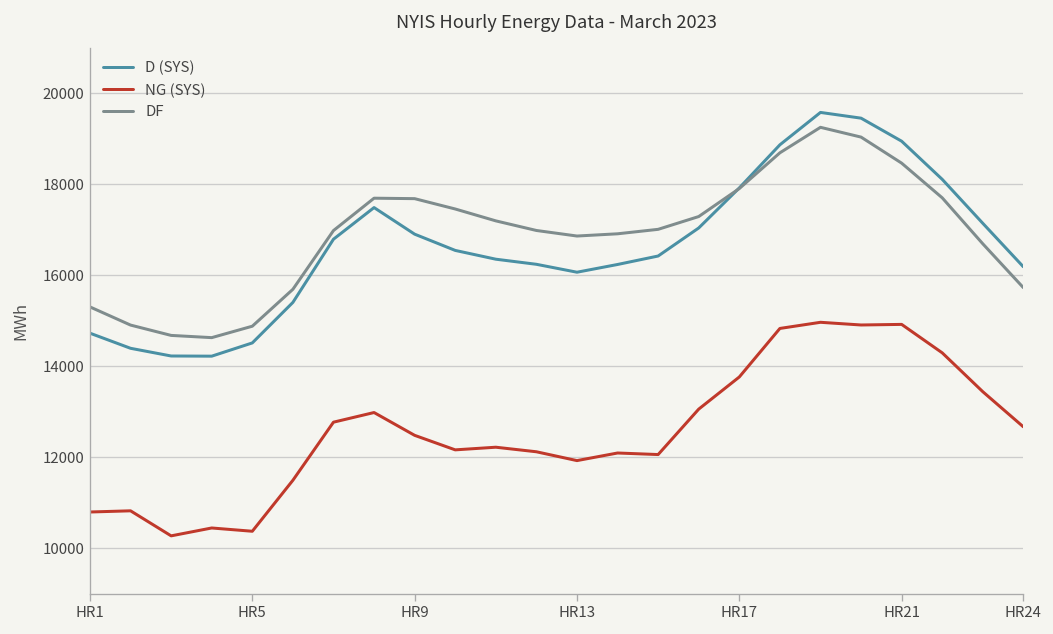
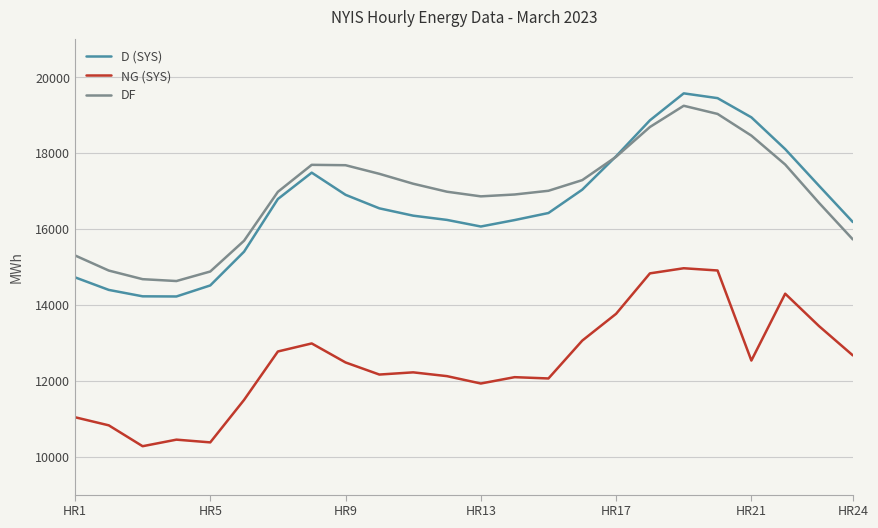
  {
    "NG (SYS)": {
-     "HR1": 10800,
+     "HR1": 11000,
      "HR5": 10400,
      "HR9": 12500,
      "HR13": 11900,
      "HR17": 13800,
-     "HR21": 14900,
+     "HR21": 12500,
      "HR24": 12700
    }
  }
